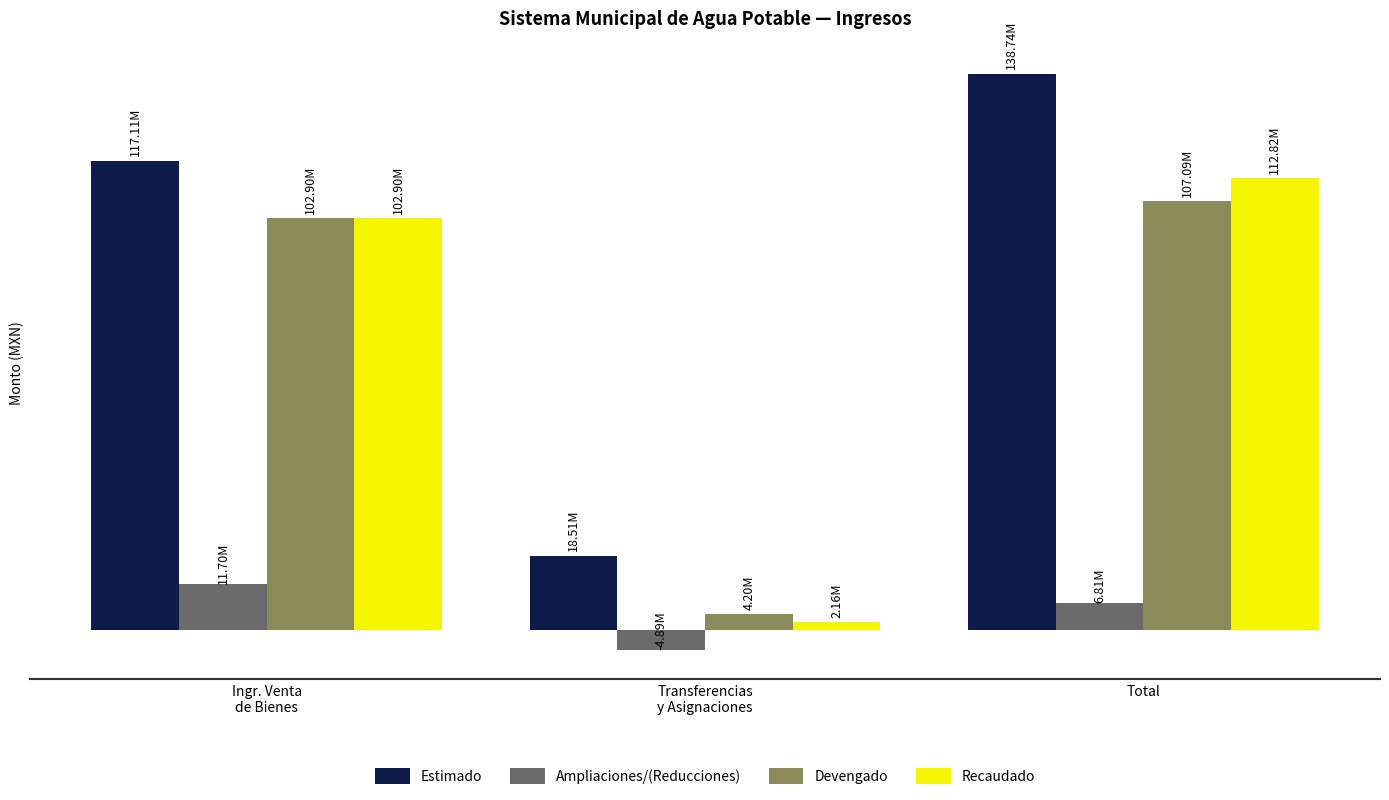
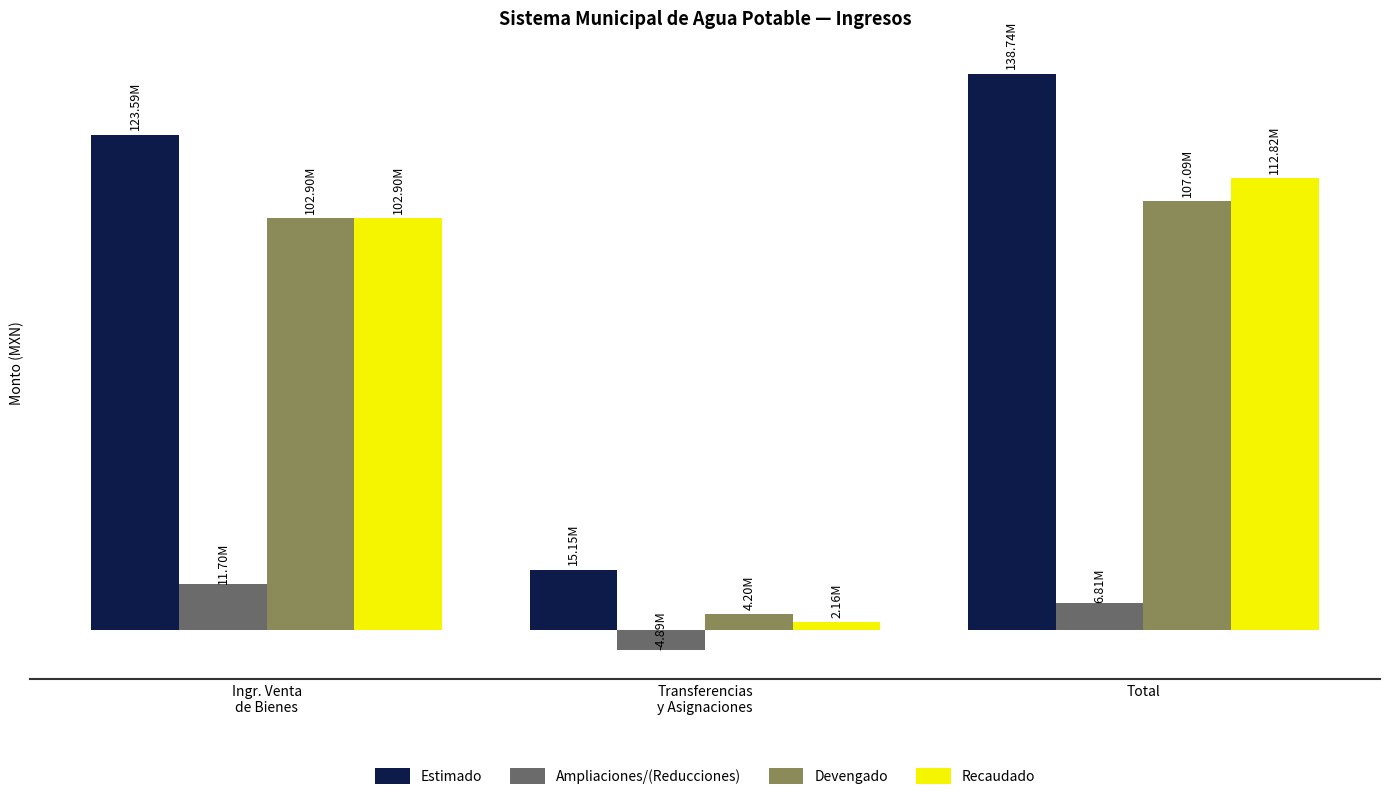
  {
    "Estimado": {
-     "Ingr. Venta de Bienes": "117.11M",
-     "Transferencias y Asignaciones": "18.51M",
+     "Ingr. Venta de Bienes": "123.59M",
+     "Transferencias y Asignaciones": "15.15M",
      "Total": "138.74M"
    },
    "Recaudado": {
      "Ingr. Venta de Bienes": "102.90M",
      "Transferencias y Asignaciones": "2.16M",
      "Total": "112.82M"
    }
  }
